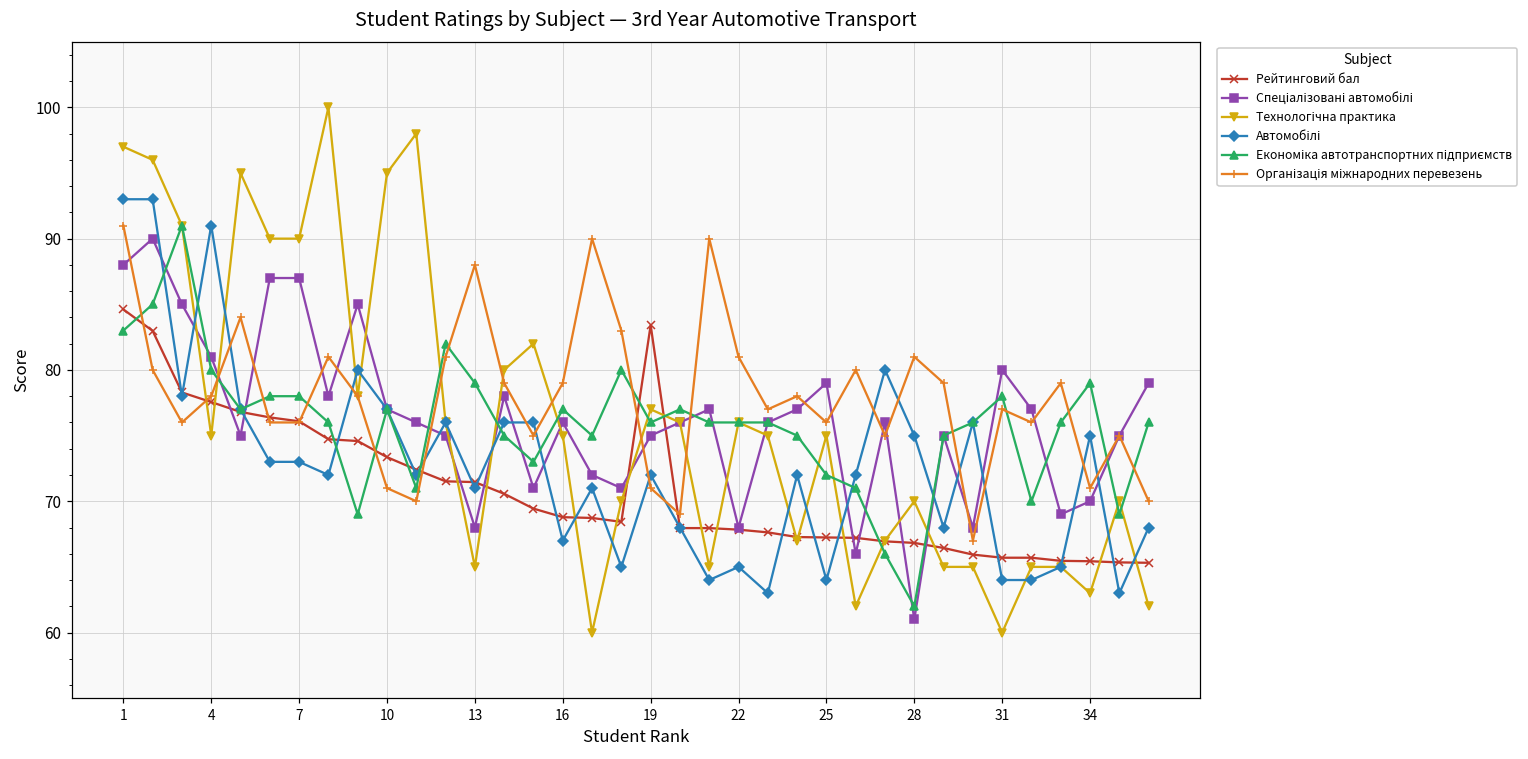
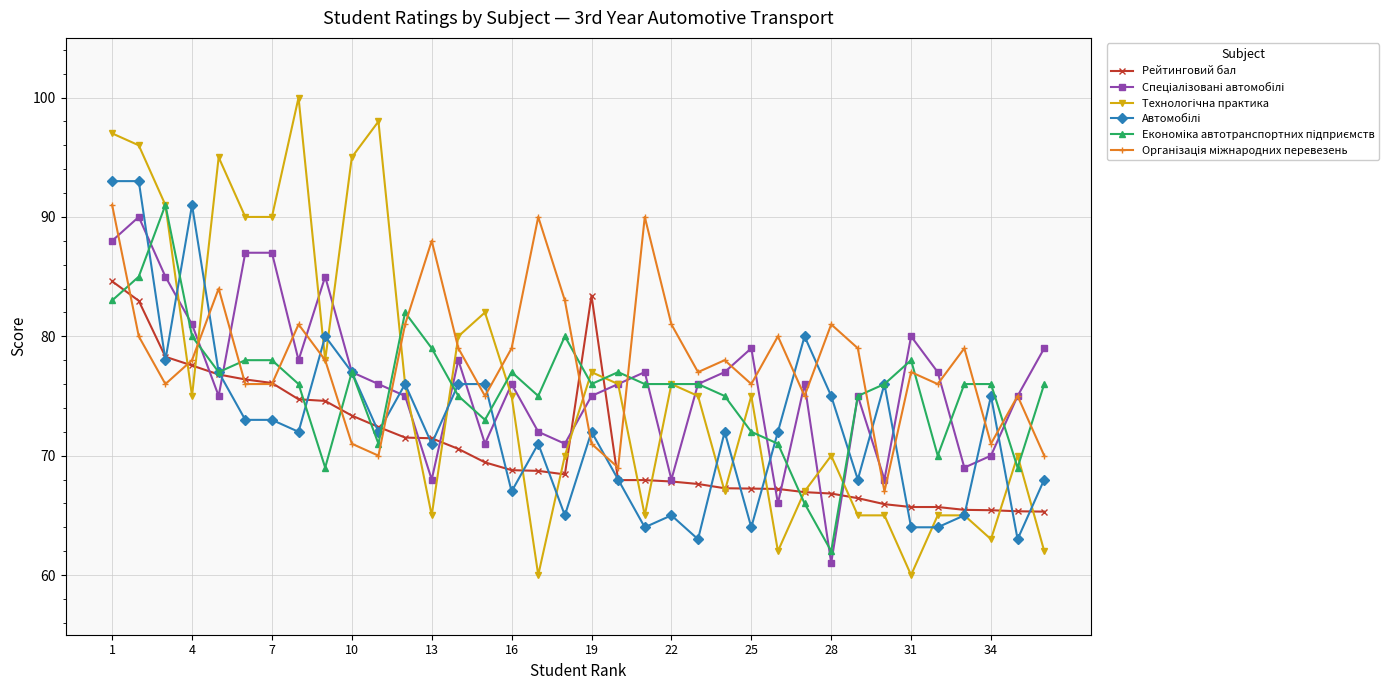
  {
    "Рейтинговий бал": {
      "1": 84.6,
      "4": 77.6,
      "10": 73.4,
      "13": 71.5,
      "16": 68.8,
      "19": 83.4,
      "25": 67.2,
      "28": 67,
      "31": 65.7,
      "34": 65.4
    },
    "Спеціалізовані автомобілі": {
      "1": 88,
      "4": 81,
      "7": 87,
      "13": 68,
      "16": 76,
      "19": 75,
      "25": 79,
      "28": 61,
      "31": 80,
      "34": 70
    },
    "Автомобілі": {
      "1": 93,
      "4": 91,
      "7": 73,
      "13": 71,
      "16": 67,
      "19": 72,
      "22": 65,
      "25": 64,
      "28": 75,
      "31": 64,
      "34": 75
    },
    "Економіка автотранспортних підприємств": {
      "1": 83,
      "4": 80,
      "7": 78,
      "13": 79,
      "16": 77,
      "19": 76,
      "25": 72,
      "28": 62,
      "31": 78,
-     "34": 79
+     "34": 76
    }
  }
